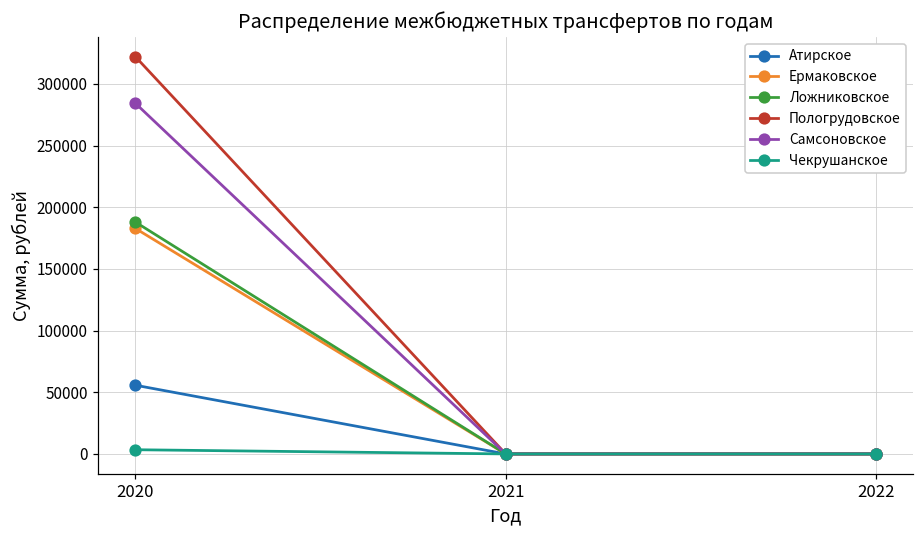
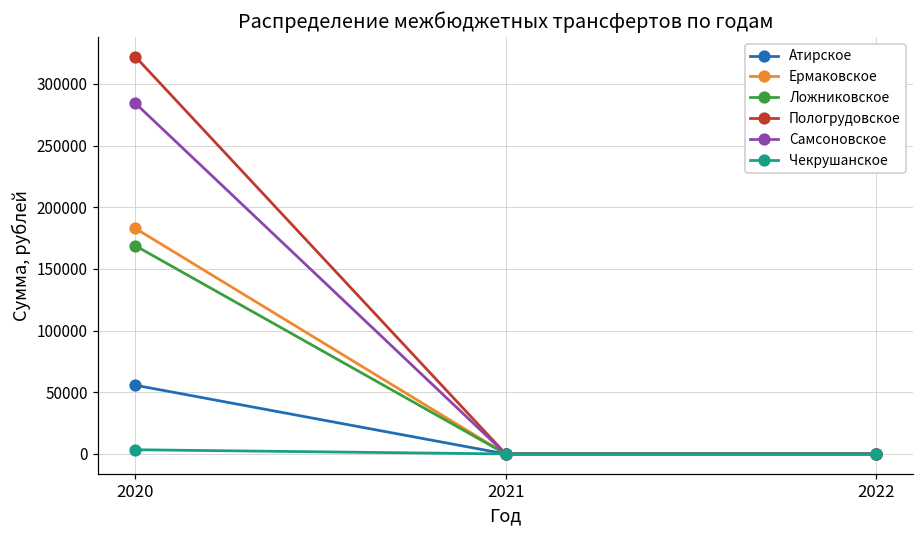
  {
    "Атирское": {
      "2020": 56000
    },
    "Ермаковское": {
      "2020": 183000
    },
    "Ложниковское": {
-     "2020": 188000
+     "2020": 169000
    },
    "Пологрудовское": {
      "2020": 322000
    },
    "Самсоновское": {
      "2020": 284000
    },
    "Чекрушанское": {
      "2020": 3000
    }
  }
